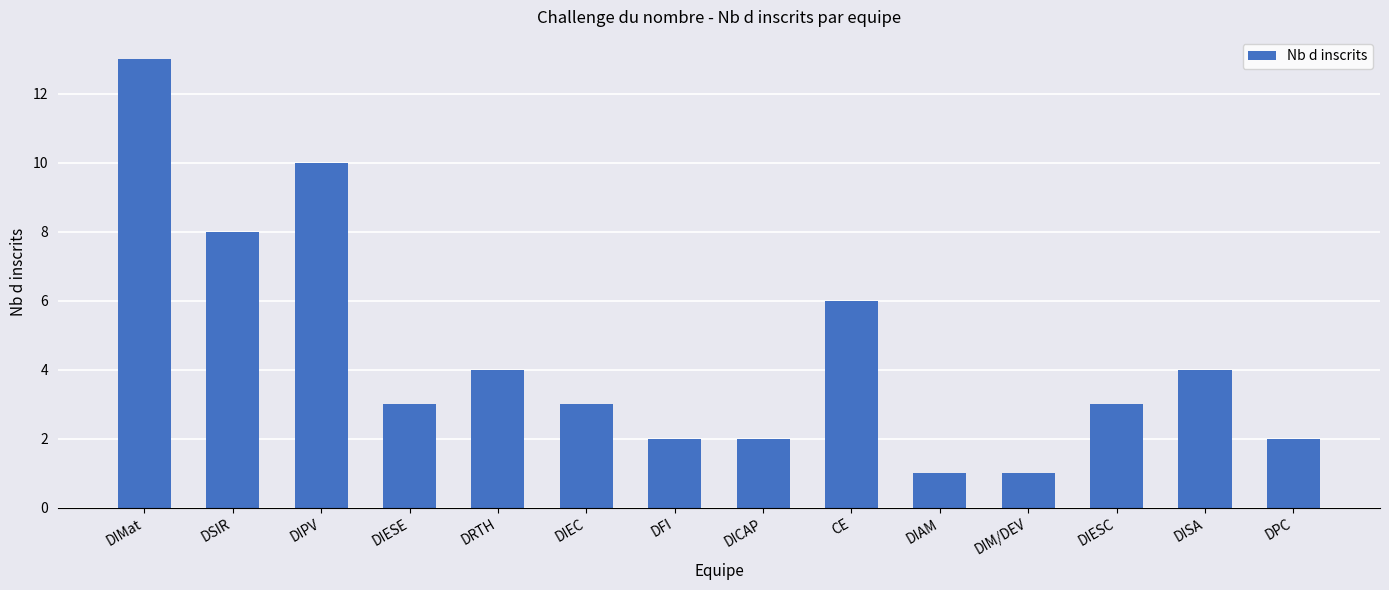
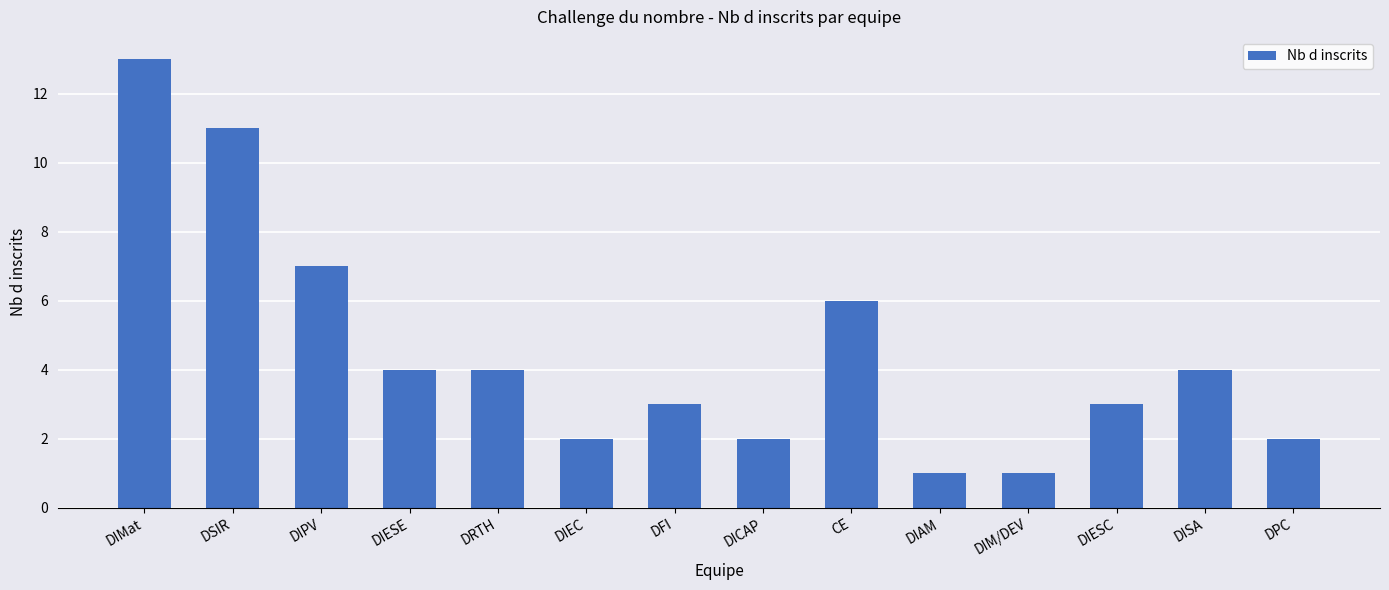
  {
    "DIMat": 13,
-   "DSIR": 8,
-   "DIPV": 10,
-   "DIESE": 3,
+   "DSIR": 11,
+   "DIPV": 7,
+   "DIESE": 4,
    "DRTH": 4,
-   "DIEC": 3,
-   "DFI": 2,
+   "DIEC": 2,
+   "DFI": 3,
    "DICAP": 2,
    "CE": 6,
    "DIAM": 1,
    "DIM/DEV": 1,
    "DIESC": 3,
    "DISA": 4,
    "DPC": 2
  }
